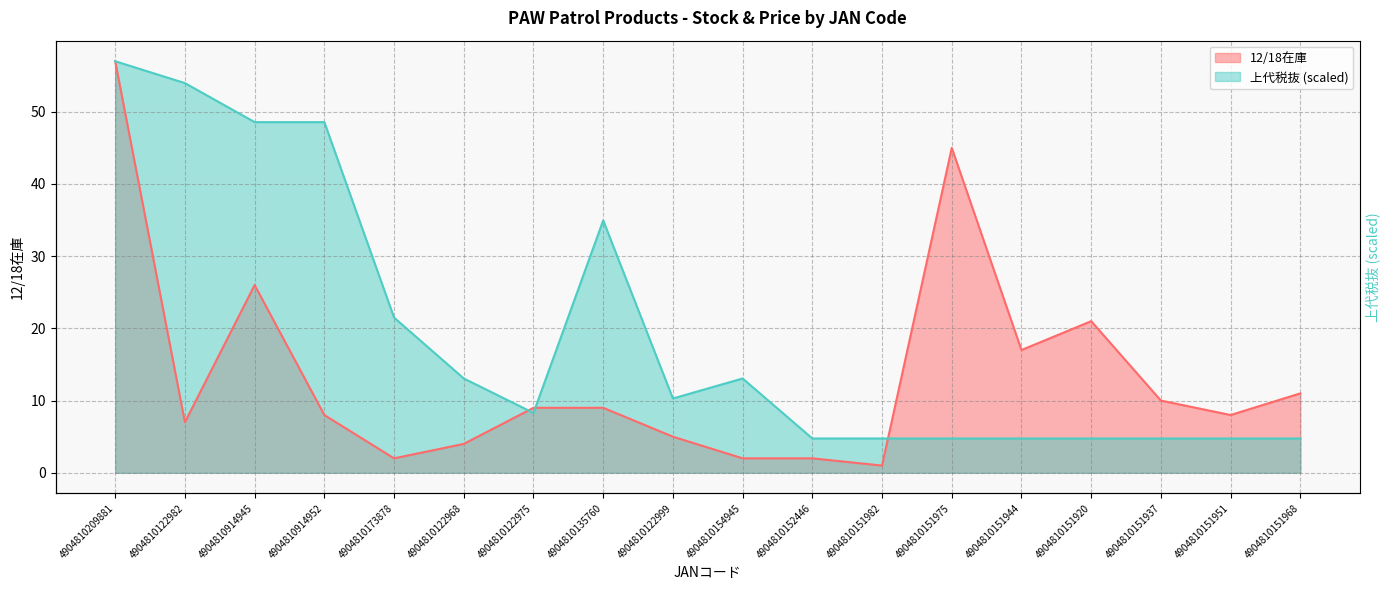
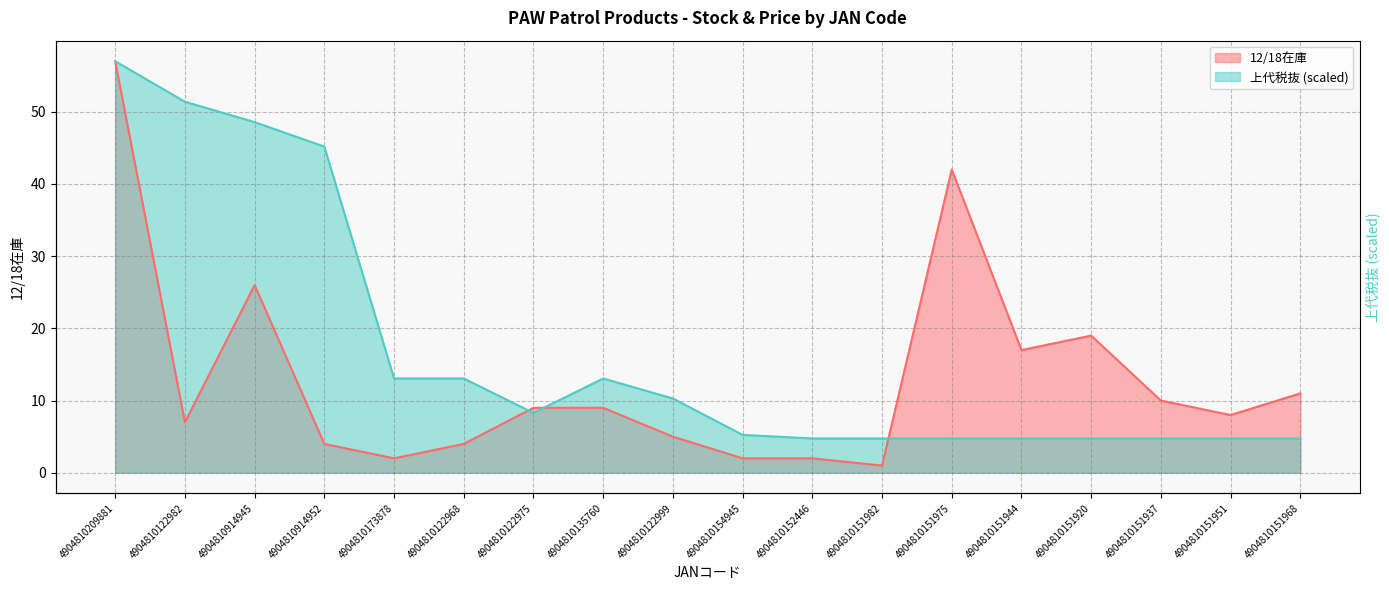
  {
    "12/18在庫": {
      "4904810122982": 7,
      "4904810914945": 26,
-     "4904810914952": 8,
+     "4904810914952": 4,
      "4904810173878": 2,
      "4904810122968": 4,
      "4904810122975": 9,
      "4904810135760": 9,
      "4904810122999": 5,
      "4904810154945": 2,
      "4904810152446": 2,
      "4904810151982": 1,
-     "4904810151975": 45,
+     "4904810151975": 42,
      "4904810151944": 17,
-     "4904810151920": 21,
+     "4904810151920": 19,
      "4904810151937": 10,
      "4904810151951": 8,
      "4904810151968": 11
    },
    "上代税抜 (scaled)": {
-     "4904810122982": 54,
+     "4904810122982": 51,
      "4904810914945": 49,
-     "4904810914952": 49,
-     "4904810173878": 21,
+     "4904810914952": 45,
+     "4904810173878": 13,
      "4904810122968": 13,
      "4904810122975": 8,
-     "4904810135760": 35,
+     "4904810135760": 13,
      "4904810122999": 10,
-     "4904810154945": 13,
+     "4904810154945": 5,
      "4904810152446": 5,
      "4904810151982": 5,
      "4904810151975": 5,
      "4904810151944": 5,
      "4904810151920": 5,
      "4904810151937": 5,
      "4904810151951": 5,
      "4904810151968": 5
    }
  }
